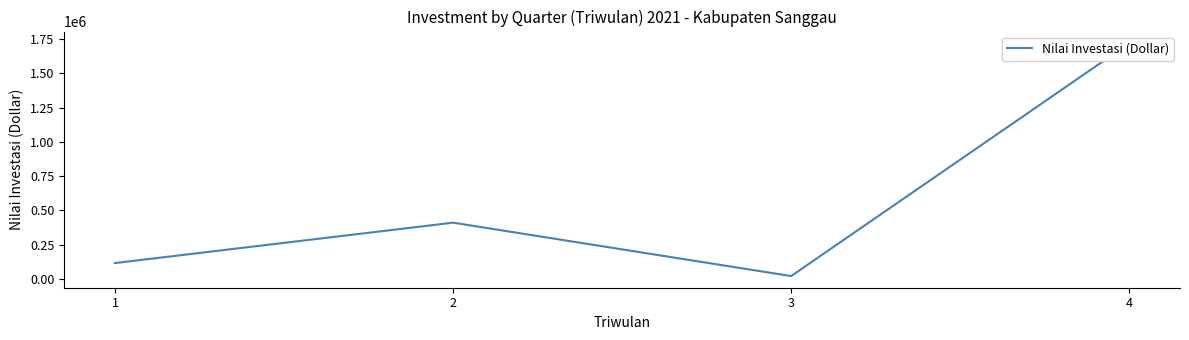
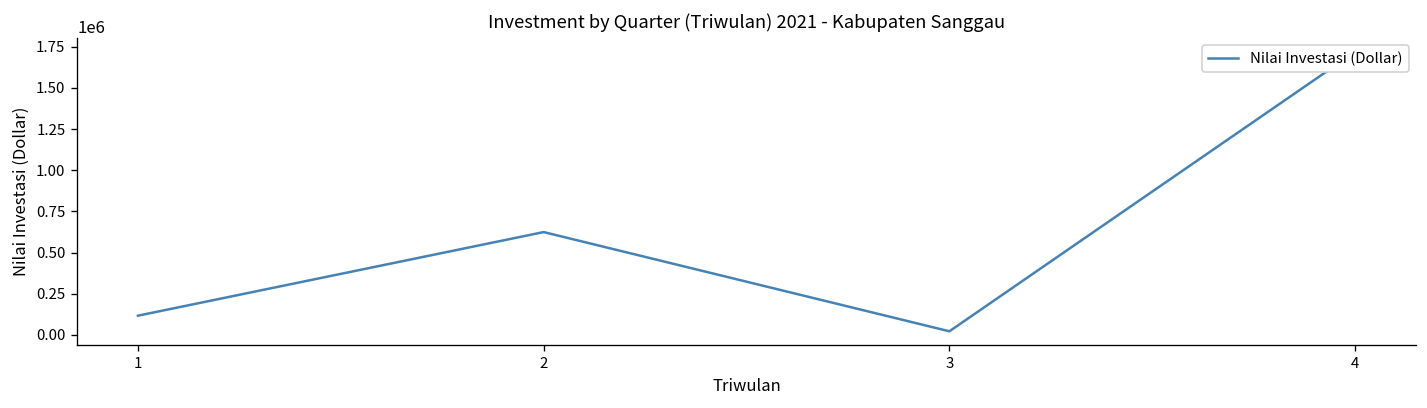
  {
    "1": 120000,
-   "2": 410000,
+   "2": 620000,
    "3": 20000
  }
